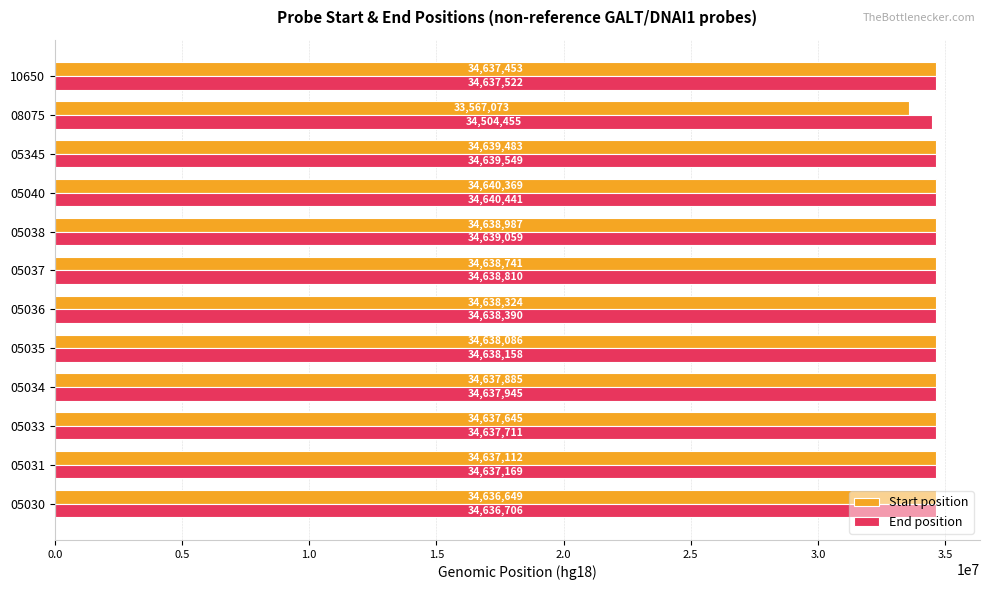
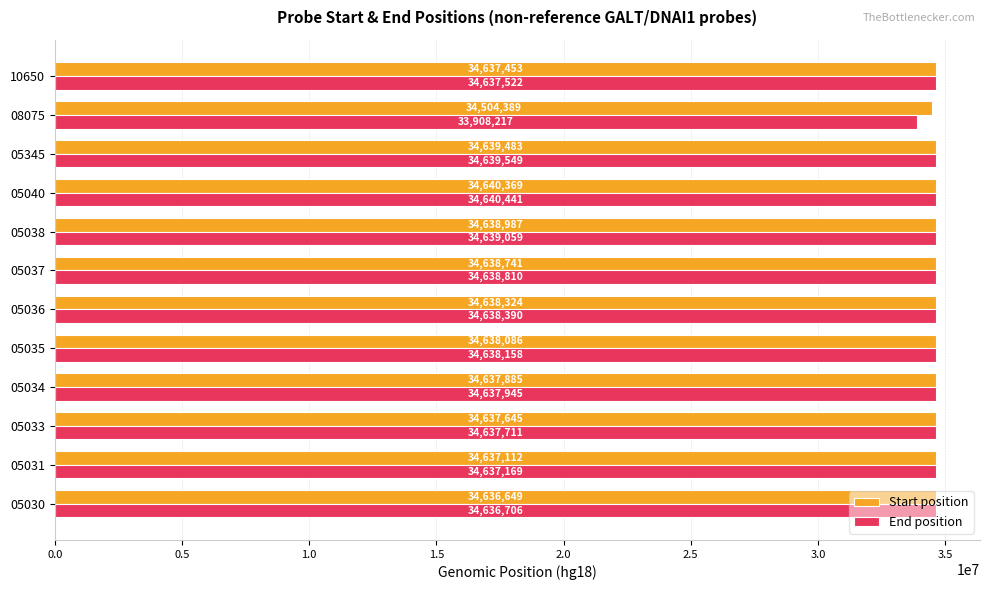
  {
    "Start position": {
      "10650": "34,637,453",
-     "08075": "33,567,073",
+     "08075": "34,504,389",
      "05345": "34,639,483",
      "05040": "34,640,369",
      "05038": "34,638,987",
      "05037": "34,638,741",
      "05036": "34,638,324",
      "05035": "34,638,086",
      "05034": "34,637,885",
      "05033": "34,637,645",
      "05031": "34,637,112"
    },
    "End position": {
      "10650": "34,637,522",
-     "08075": "34,504,455",
+     "08075": "33,908,217",
      "05345": "34,639,549",
      "05040": "34,640,441",
      "05038": "34,639,059",
      "05037": "34,638,810",
      "05036": "34,638,390",
      "05035": "34,638,158",
      "05034": "34,637,945",
      "05033": "34,637,711",
      "05031": "34,637,169"
    }
  }
